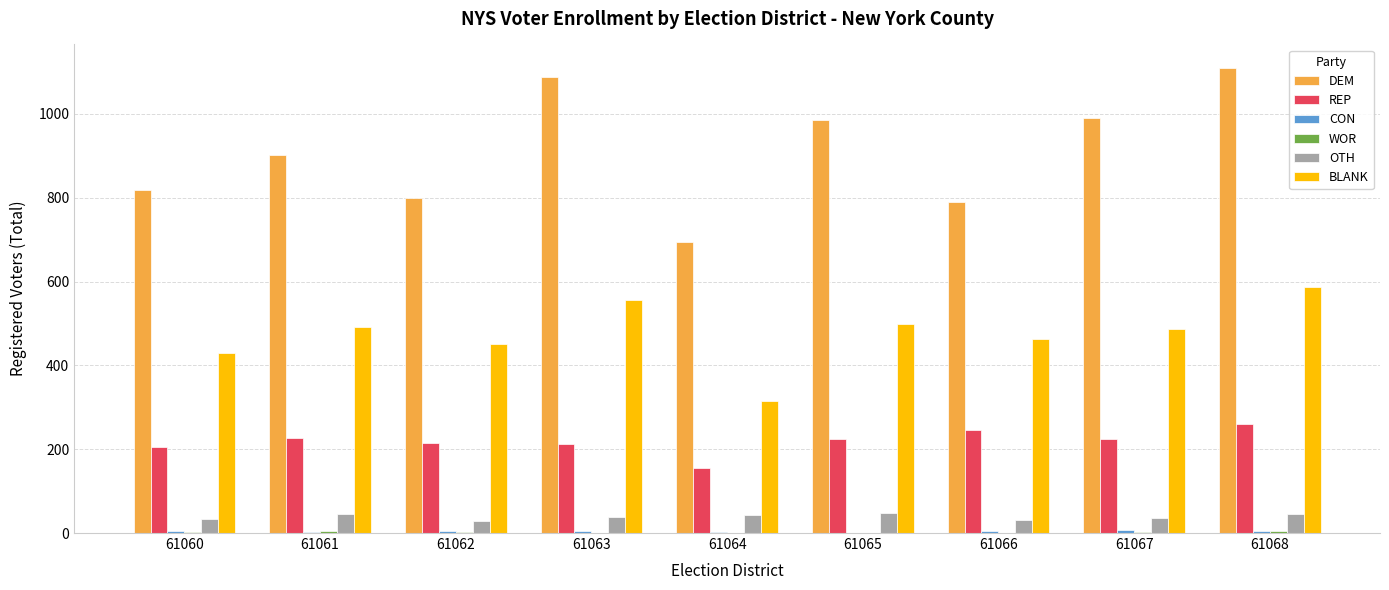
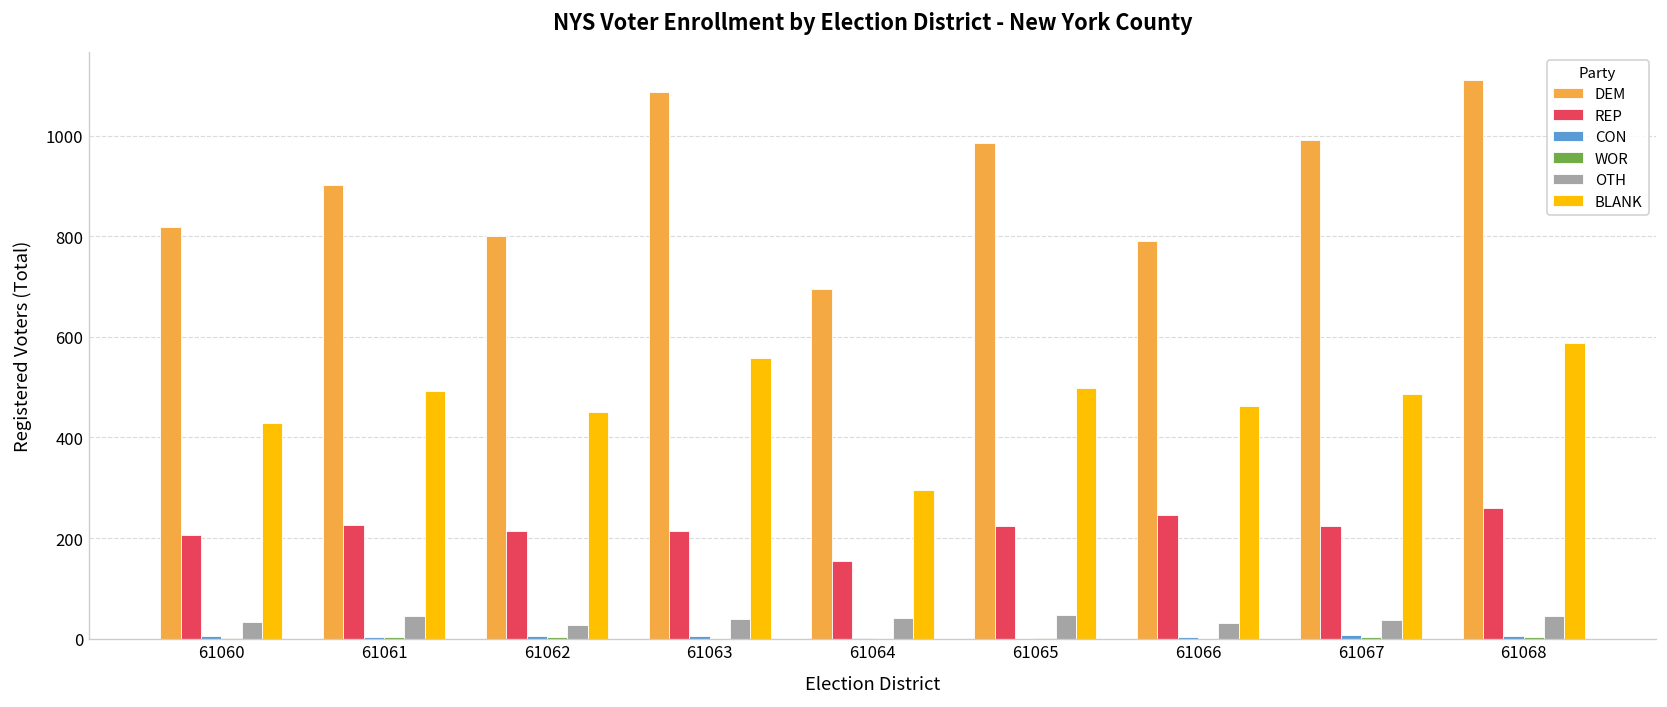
  {
    "DEM": {
      "61060": 820,
      "61061": 900,
      "61062": 800,
      "61063": 1090,
      "61064": 700,
      "61065": 990,
      "61066": 790,
      "61067": 990,
      "61068": 1110
    },
    "REP": {
      "61060": 210,
      "61061": 230,
      "61062": 210,
      "61063": 210,
      "61064": 160,
      "61065": 220,
      "61066": 250,
      "61067": 220,
      "61068": 260
    },
    "CON": {
      "61060": 10,
      "61063": 10,
      "61065": 0,
      "61067": 10
    },
    "WOR": {
      "61063": 0,
      "61064": 0,
      "61066": 0
    },
    "OTH": {
      "61060": 30,
      "61061": 50,
      "61062": 30,
      "61063": 40,
      "61064": 40,
      "61065": 50,
      "61066": 30,
      "61067": 40,
      "61068": 50
    },
    "BLANK": {
      "61060": 430,
      "61061": 490,
      "61062": 450,
      "61063": 560,
-     "61064": 320,
+     "61064": 300,
      "61065": 500,
      "61066": 460,
      "61067": 490,
      "61068": 590
    }
  }
